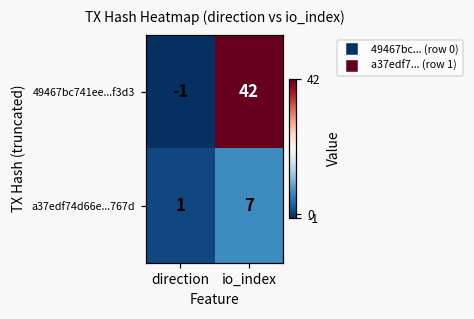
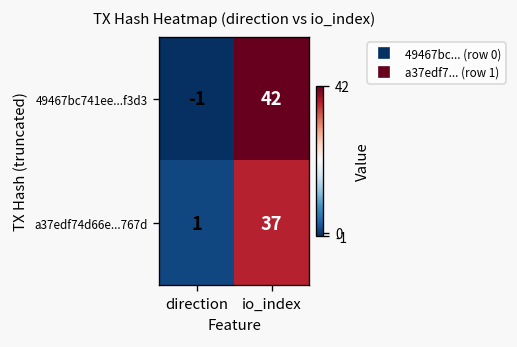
  {
    "49467bc741ee...f3d3": {
      "direction": -1,
      "io_index": 42
    },
    "a37edf74d66e...767d": {
      "direction": 1,
-     "io_index": 7
+     "io_index": 37
    }
  }
